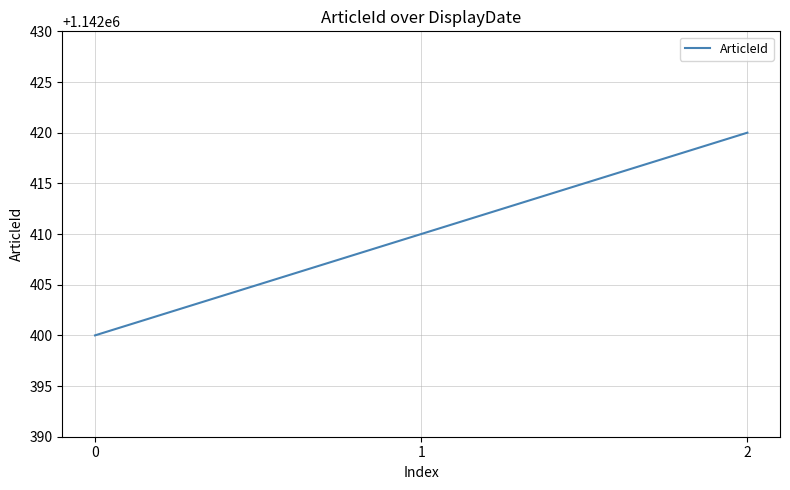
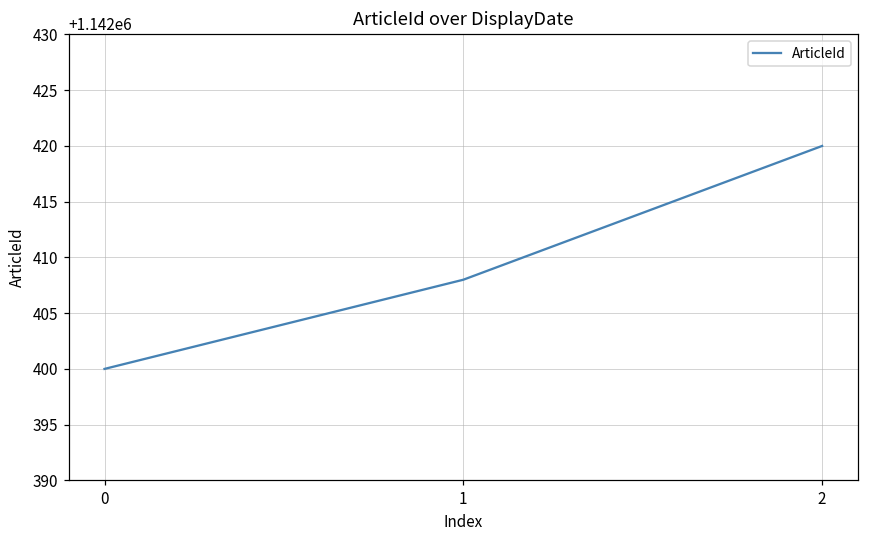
  {
    "0": 1142400,
-   "1": 1142410,
+   "1": 1142408,
    "2": 1142420
  }
